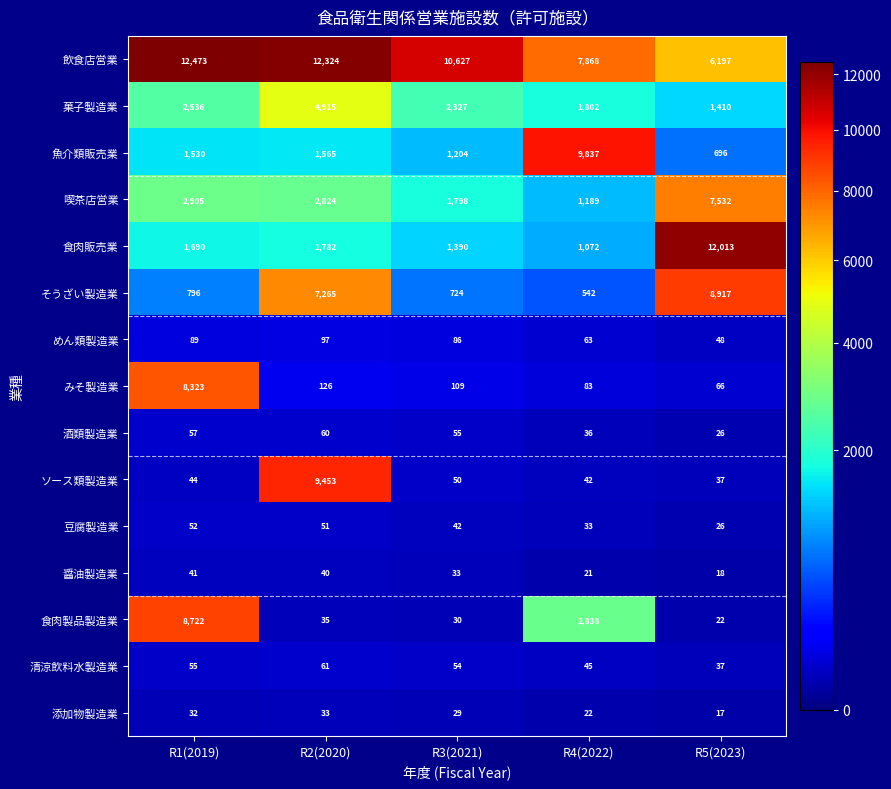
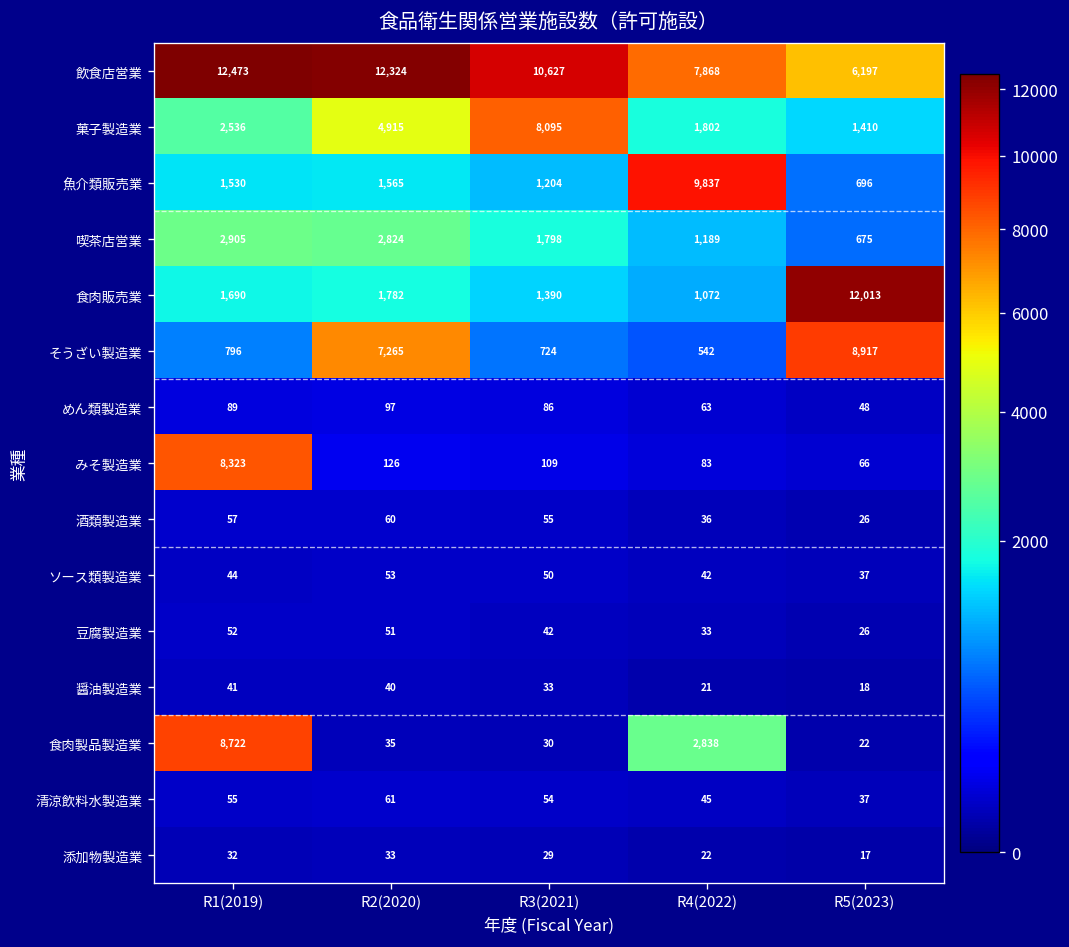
  {
    "飲食店営業": {
      "R1(2019)": "12,473",
      "R2(2020)": "12,324",
      "R3(2021)": "10,627",
      "R4(2022)": "7,868",
      "R5(2023)": "6,197"
    },
    "菓子製造業": {
      "R1(2019)": "2,536",
      "R2(2020)": "4,915",
-     "R3(2021)": "2,327",
+     "R3(2021)": "8,095",
      "R4(2022)": "1,802",
      "R5(2023)": "1,410"
    },
    "魚介類販売業": {
      "R1(2019)": "1,530",
      "R2(2020)": "1,565",
      "R3(2021)": "1,204",
      "R4(2022)": "9,837",
      "R5(2023)": "696"
    },
    "喫茶店営業": {
      "R1(2019)": "2,905",
      "R2(2020)": "2,824",
      "R3(2021)": "1,798",
      "R4(2022)": "1,189",
-     "R5(2023)": "7,532"
+     "R5(2023)": "675"
    },
    "食肉販売業": {
      "R1(2019)": "1,690",
      "R2(2020)": "1,782",
      "R3(2021)": "1,390",
      "R4(2022)": "1,072",
      "R5(2023)": "12,013"
    },
    "そうざい製造業": {
      "R1(2019)": "796",
      "R2(2020)": "7,265",
      "R3(2021)": "724",
      "R4(2022)": "542",
      "R5(2023)": "8,917"
    },
    "めん類製造業": {
      "R1(2019)": "89",
      "R2(2020)": "97",
      "R3(2021)": "86",
      "R4(2022)": "63",
      "R5(2023)": "48"
    },
    "みそ製造業": {
      "R1(2019)": "8,323",
      "R2(2020)": "126",
      "R3(2021)": "109",
      "R4(2022)": "83",
      "R5(2023)": "66"
    },
    "酒類製造業": {
      "R1(2019)": "57",
      "R2(2020)": "60",
      "R3(2021)": "55",
      "R4(2022)": "36",
      "R5(2023)": "26"
    },
    "ソース類製造業": {
      "R1(2019)": "44",
-     "R2(2020)": "9,453",
+     "R2(2020)": "53",
      "R3(2021)": "50",
      "R4(2022)": "42",
      "R5(2023)": "37"
    },
    "豆腐製造業": {
      "R1(2019)": "52",
      "R2(2020)": "51",
      "R3(2021)": "42",
      "R4(2022)": "33",
      "R5(2023)": "26"
    },
    "醤油製造業": {
      "R1(2019)": "41",
      "R2(2020)": "40",
      "R3(2021)": "33",
      "R4(2022)": "21",
      "R5(2023)": "18"
    },
    "食肉製品製造業": {
      "R1(2019)": "8,722",
      "R2(2020)": "35",
      "R3(2021)": "30",
      "R4(2022)": "2,838",
      "R5(2023)": "22"
    },
    "清涼飲料水製造業": {
      "R1(2019)": "55",
      "R2(2020)": "61",
      "R3(2021)": "54",
      "R4(2022)": "45",
      "R5(2023)": "37"
    },
    "添加物製造業": {
      "R1(2019)": "32",
      "R2(2020)": "33",
      "R3(2021)": "29",
      "R4(2022)": "22",
      "R5(2023)": "17"
    }
  }
